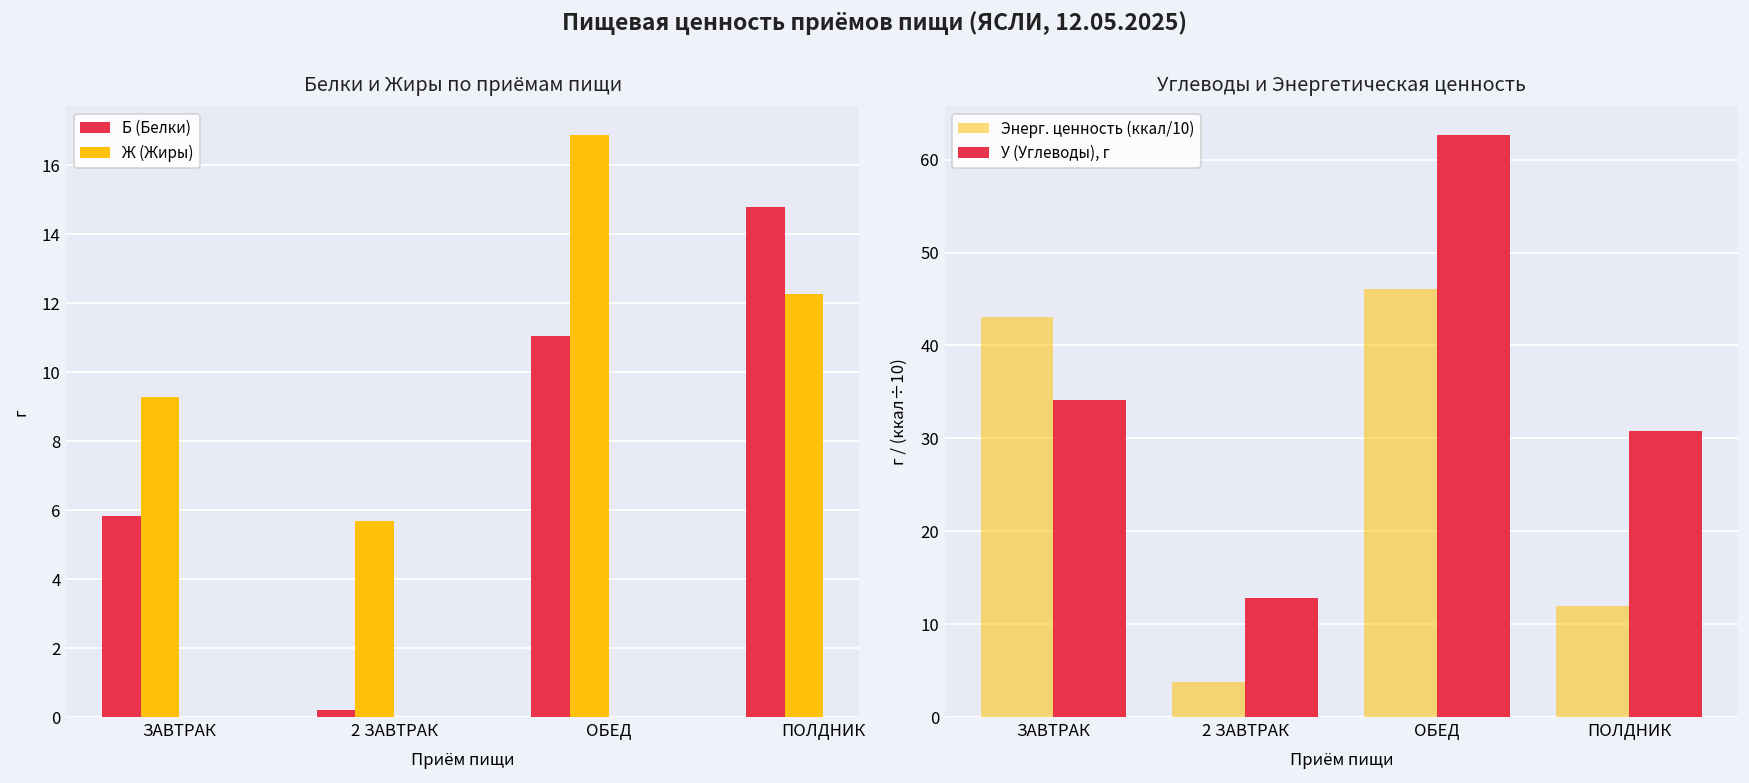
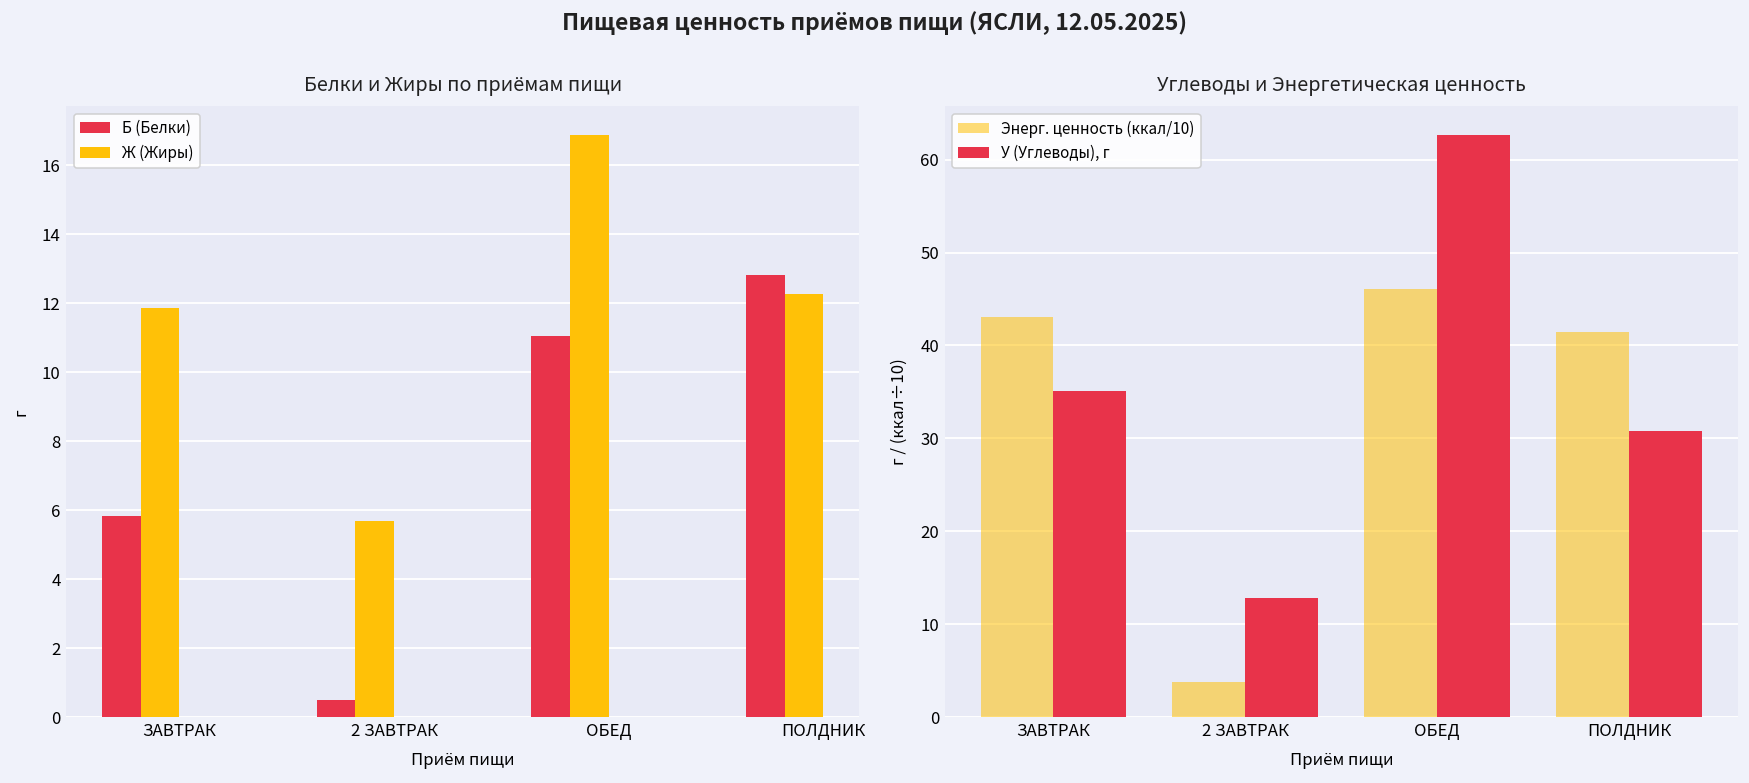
  {
    "Белки и Жиры по приёмам пищи": {
      "Б (Белки)": {
        "ЗАВТРАК": 5.8,
-       "2 ЗАВТРАК": 0.2,
+       "2 ЗАВТРАК": 0.5,
        "ОБЕД": 11.0,
-       "ПОЛДНИК": 14.8
+       "ПОЛДНИК": 12.8
      },
      "Ж (Жиры)": {
-       "ЗАВТРАК": 9.3,
+       "ЗАВТРАК": 11.9,
        "2 ЗАВТРАК": 5.7,
        "ОБЕД": 16.9,
        "ПОЛДНИК": 12.3
      }
    },
    "Углеводы и Энергетическая ценность": {
      "Энерг. ценность (ккал/10)": {
        "ЗАВТРАК": 43,
        "2 ЗАВТРАК": 4,
        "ОБЕД": 46,
-       "ПОЛДНИК": 12
+       "ПОЛДНИК": 41
      },
      "У (Углеводы), г": {
-       "ЗАВТРАК": 34,
+       "ЗАВТРАК": 35,
        "2 ЗАВТРАК": 13,
        "ОБЕД": 63,
        "ПОЛДНИК": 31
      }
    }
  }
